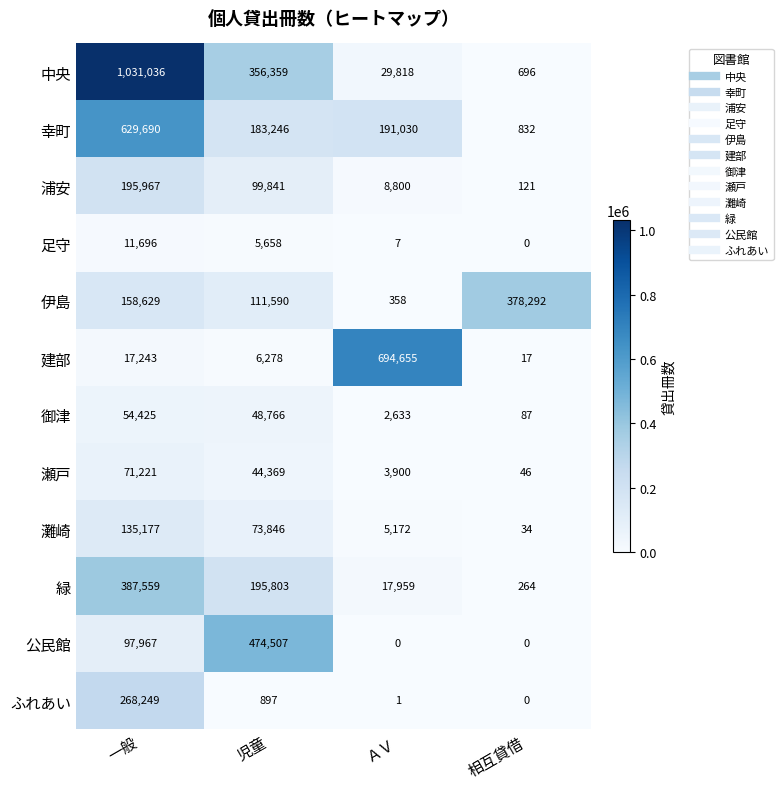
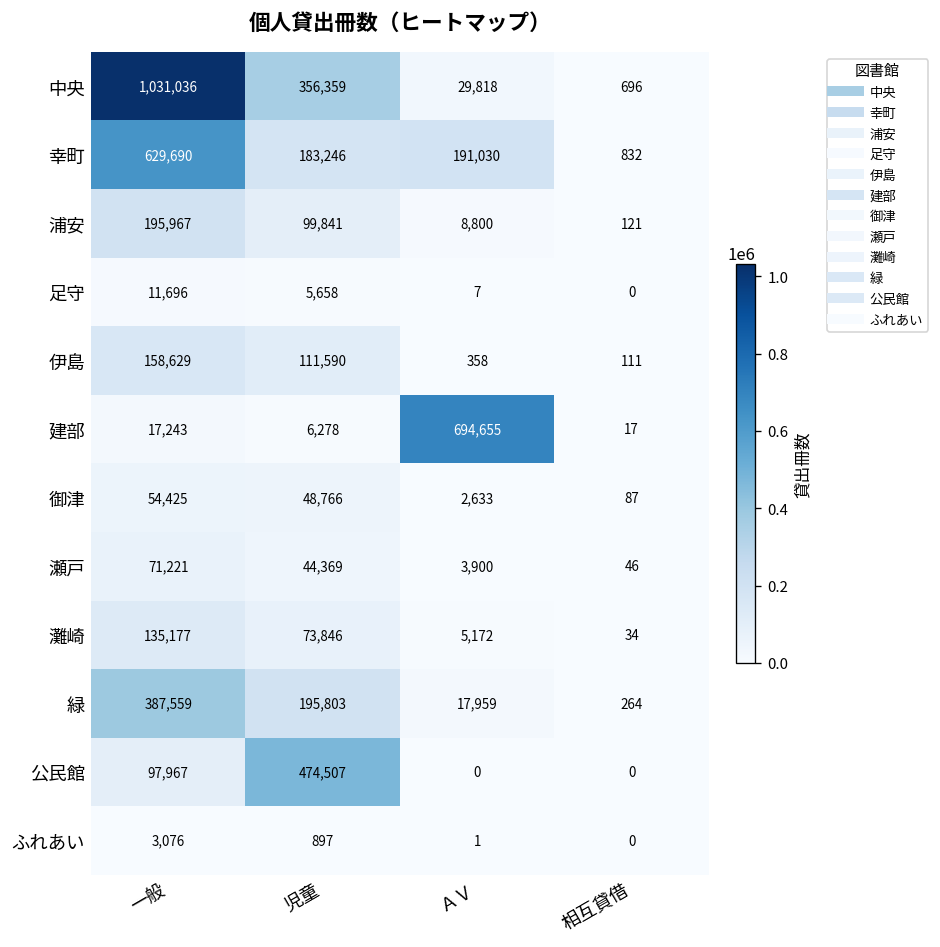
  {
    "中央": {
      "一般": "1,031,036",
      "児童": "356,359",
      "ＡＶ": "29,818",
      "相互貸借": "696"
    },
    "幸町": {
      "一般": "629,690",
      "児童": "183,246",
      "ＡＶ": "191,030",
      "相互貸借": "832"
    },
    "浦安": {
      "一般": "195,967",
      "児童": "99,841",
      "ＡＶ": "8,800",
      "相互貸借": "121"
    },
    "足守": {
      "一般": "11,696",
      "児童": "5,658",
      "ＡＶ": "7",
      "相互貸借": "0"
    },
    "伊島": {
      "一般": "158,629",
      "児童": "111,590",
      "ＡＶ": "358",
-     "相互貸借": "378,292"
+     "相互貸借": "111"
    },
    "建部": {
      "一般": "17,243",
      "児童": "6,278",
      "ＡＶ": "694,655",
      "相互貸借": "17"
    },
    "御津": {
      "一般": "54,425",
      "児童": "48,766",
      "ＡＶ": "2,633",
      "相互貸借": "87"
    },
    "瀬戸": {
      "一般": "71,221",
      "児童": "44,369",
      "ＡＶ": "3,900",
      "相互貸借": "46"
    },
    "灘崎": {
      "一般": "135,177",
      "児童": "73,846",
      "ＡＶ": "5,172",
      "相互貸借": "34"
    },
    "緑": {
      "一般": "387,559",
      "児童": "195,803",
      "ＡＶ": "17,959",
      "相互貸借": "264"
    },
    "公民館": {
      "一般": "97,967",
      "児童": "474,507",
      "ＡＶ": "0",
      "相互貸借": "0"
    },
    "ふれあい": {
-     "一般": "268,249",
+     "一般": "3,076",
      "児童": "897",
      "ＡＶ": "1",
      "相互貸借": "0"
    }
  }
